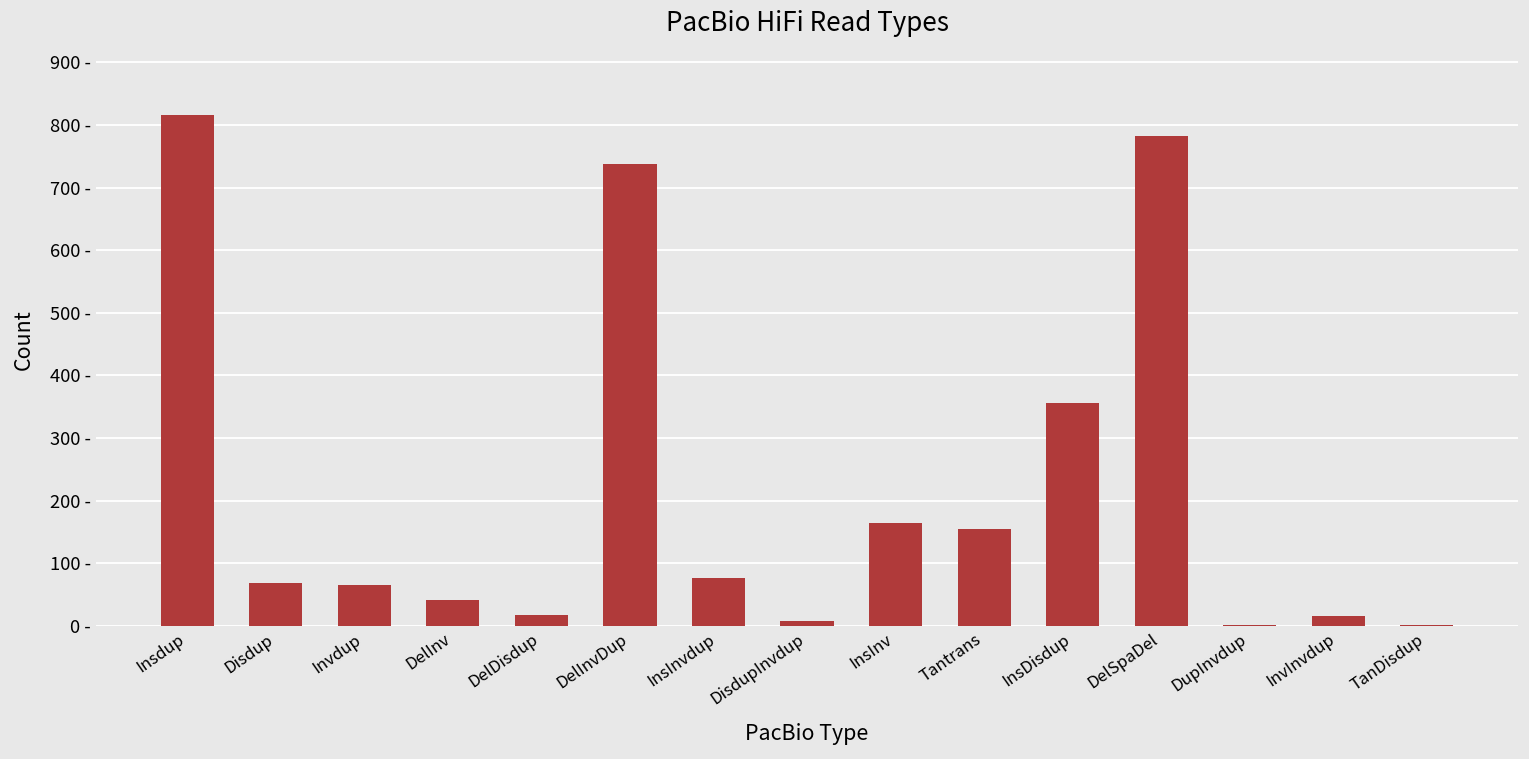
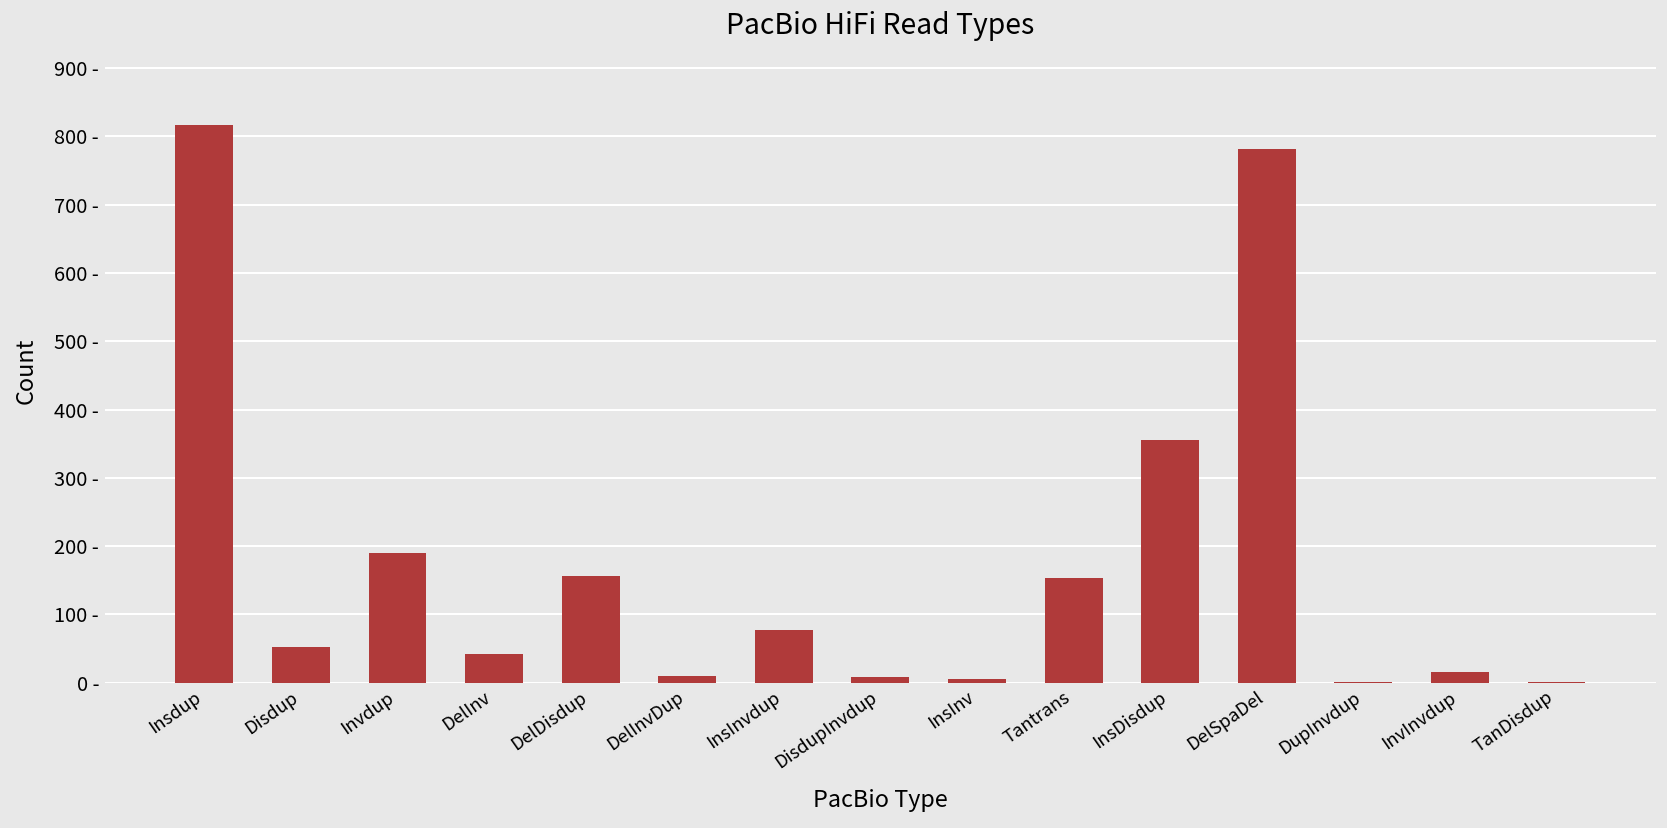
  {
    "Insdup": "820 -",
-   "Disdup": "70 -",
-   "Invdup": "70 -",
+   "Disdup": "50 -",
+   "Invdup": "190 -",
    "DelInv": "40 -",
-   "DelDisdup": "20 -",
-   "DelInvDup": "740 -",
+   "DelDisdup": "160 -",
+   "DelInvDup": "10 -",
    "InsInvdup": "80 -",
    "DisdupInvdup": "10 -",
-   "InsInv": "160 -",
+   "InsInv": "10 -",
    "Tantrans": "150 -",
    "InsDisdup": "360 -",
    "DelSpaDel": "780 -",
    "InvInvdup": "20 -"
  }
